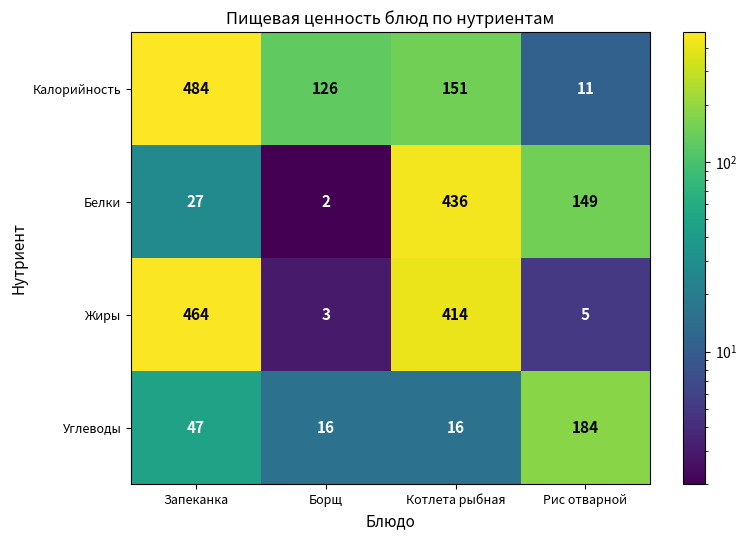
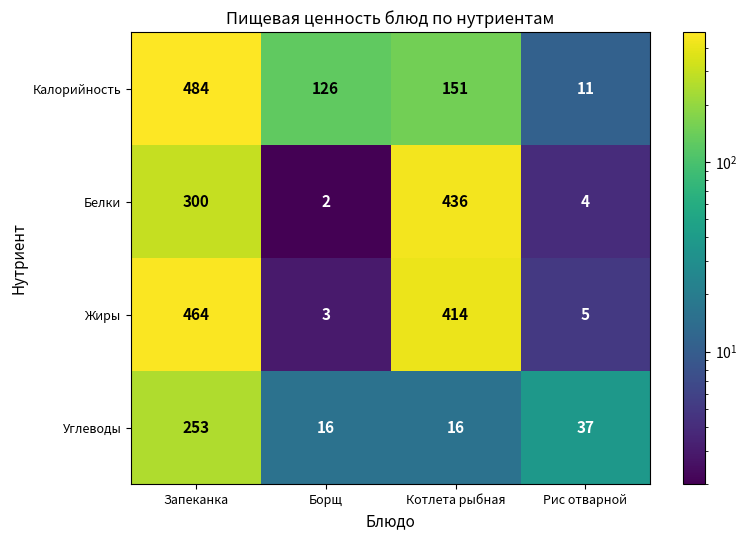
  {
    "Калорийность": {
      "Запеканка": 484,
      "Борщ": 126,
      "Котлета рыбная": 151,
      "Рис отварной": 11
    },
    "Белки": {
-     "Запеканка": 27,
+     "Запеканка": 300,
      "Борщ": 2,
      "Котлета рыбная": 436,
-     "Рис отварной": 149
+     "Рис отварной": 4
    },
    "Жиры": {
      "Запеканка": 464,
      "Борщ": 3,
      "Котлета рыбная": 414,
      "Рис отварной": 5
    },
    "Углеводы": {
-     "Запеканка": 47,
+     "Запеканка": 253,
      "Борщ": 16,
      "Котлета рыбная": 16,
-     "Рис отварной": 184
+     "Рис отварной": 37
    }
  }
